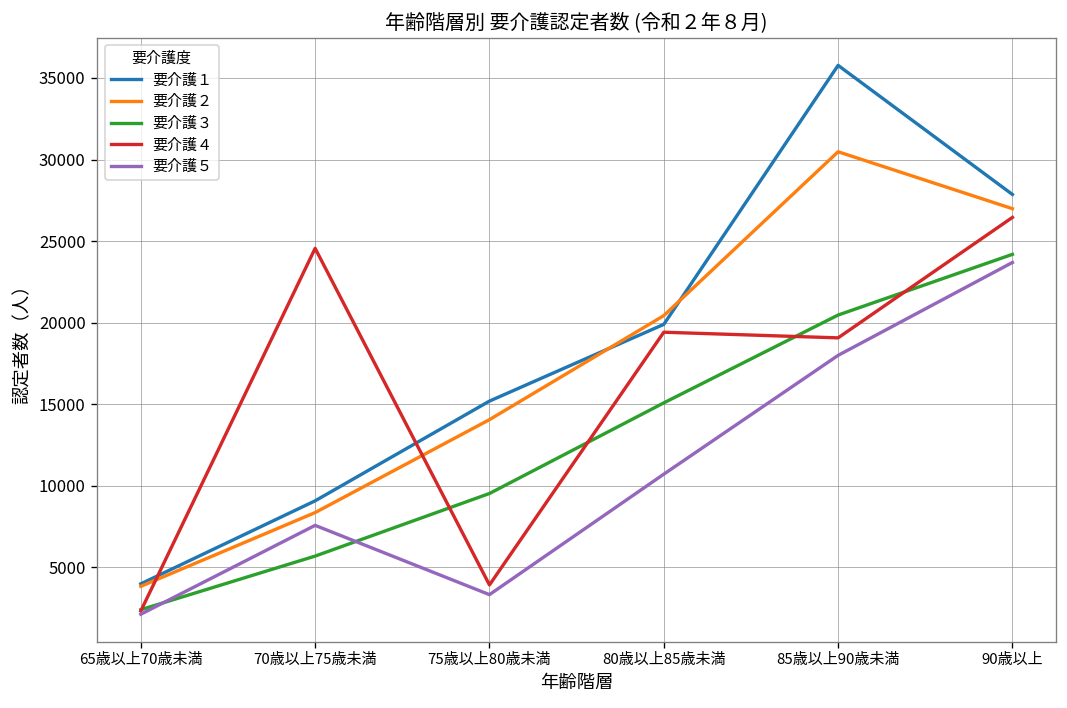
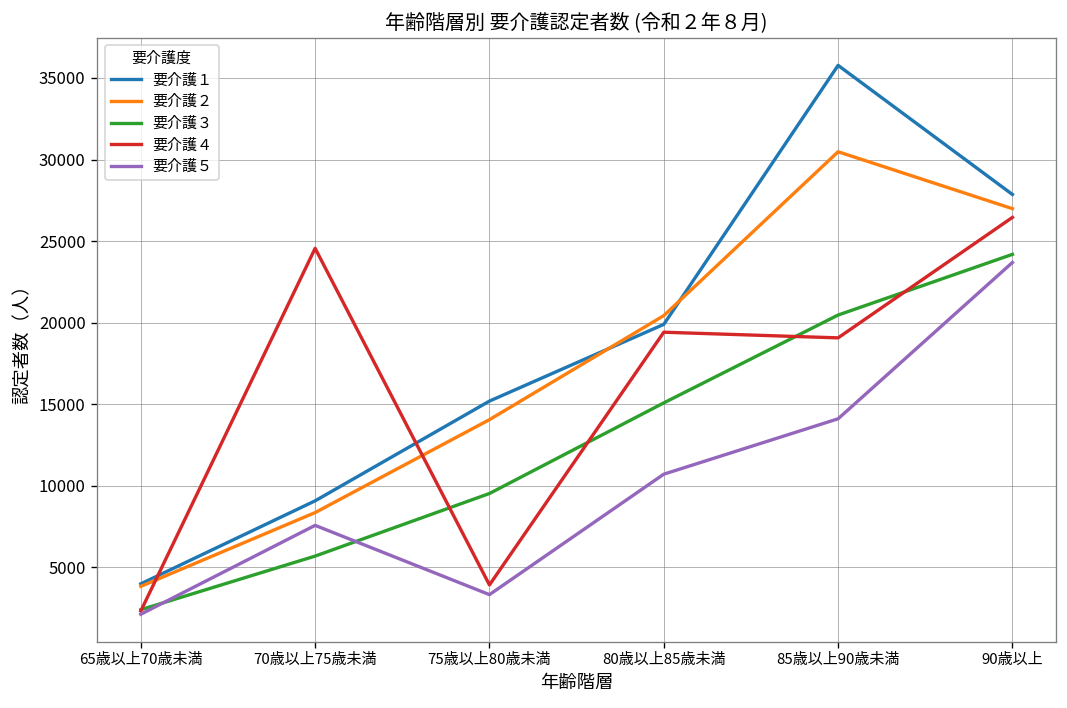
  {
    "要介護１": {
      "70歳以上75歳未満": 9100,
      "75歳以上80歳未満": 15200,
      "80歳以上85歳未満": 19900,
      "85歳以上90歳未満": 35800,
      "90歳以上": 27900
    },
    "要介護２": {
      "70歳以上75歳未満": 8400,
      "75歳以上80歳未満": 14100,
      "80歳以上85歳未満": 20400,
      "85歳以上90歳未満": 30500,
      "90歳以上": 27000
    },
    "要介護３": {
      "70歳以上75歳未満": 5700,
      "75歳以上80歳未満": 9500,
      "80歳以上85歳未満": 15100,
      "85歳以上90歳未満": 20500,
      "90歳以上": 24200
    },
    "要介護４": {
      "70歳以上75歳未満": 24600,
      "75歳以上80歳未満": 3900,
      "80歳以上85歳未満": 19400,
      "85歳以上90歳未満": 19100,
      "90歳以上": 26500
    },
    "要介護５": {
      "65歳以上70歳未満": 2100,
      "70歳以上75歳未満": 7600,
      "75歳以上80歳未満": 3300,
      "80歳以上85歳未満": 10700,
-     "85歳以上90歳未満": 18000,
+     "85歳以上90歳未満": 14100,
      "90歳以上": 23700
    }
  }
